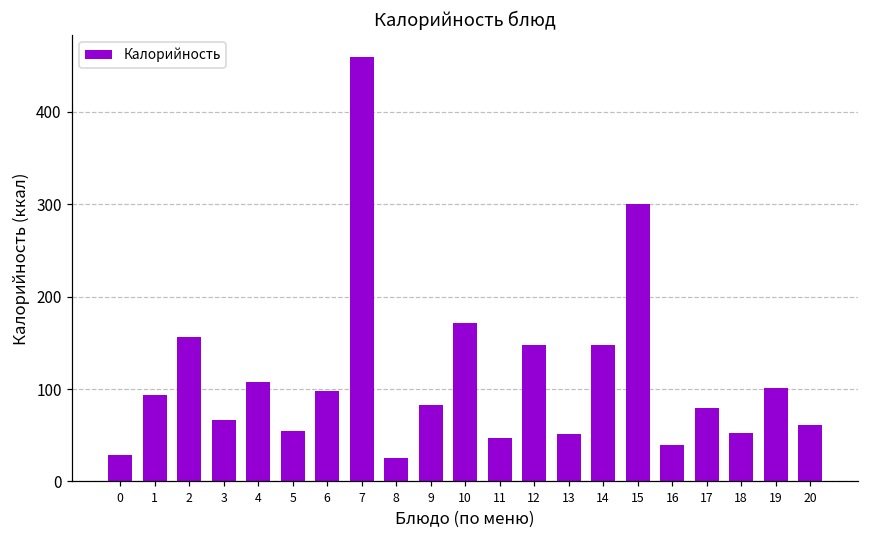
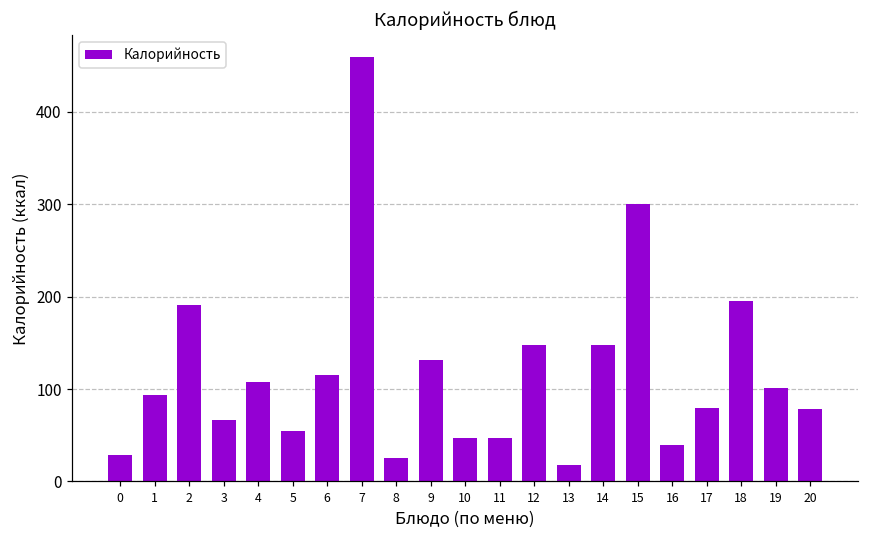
  {
    "0": 30,
    "1": 90,
-   "2": 160,
+   "2": 190,
    "3": 70,
    "4": 110,
    "5": 50,
-   "6": 100,
+   "6": 120,
    "7": 460,
    "8": 30,
-   "9": 80,
-   "10": 170,
+   "9": 130,
+   "10": 50,
    "11": 50,
    "12": 150,
-   "13": 50,
+   "13": 20,
    "14": 150,
    "15": 300,
    "16": 40,
    "17": 80,
-   "18": 50,
+   "18": 200,
    "19": 100,
-   "20": 60
+   "20": 80
  }
